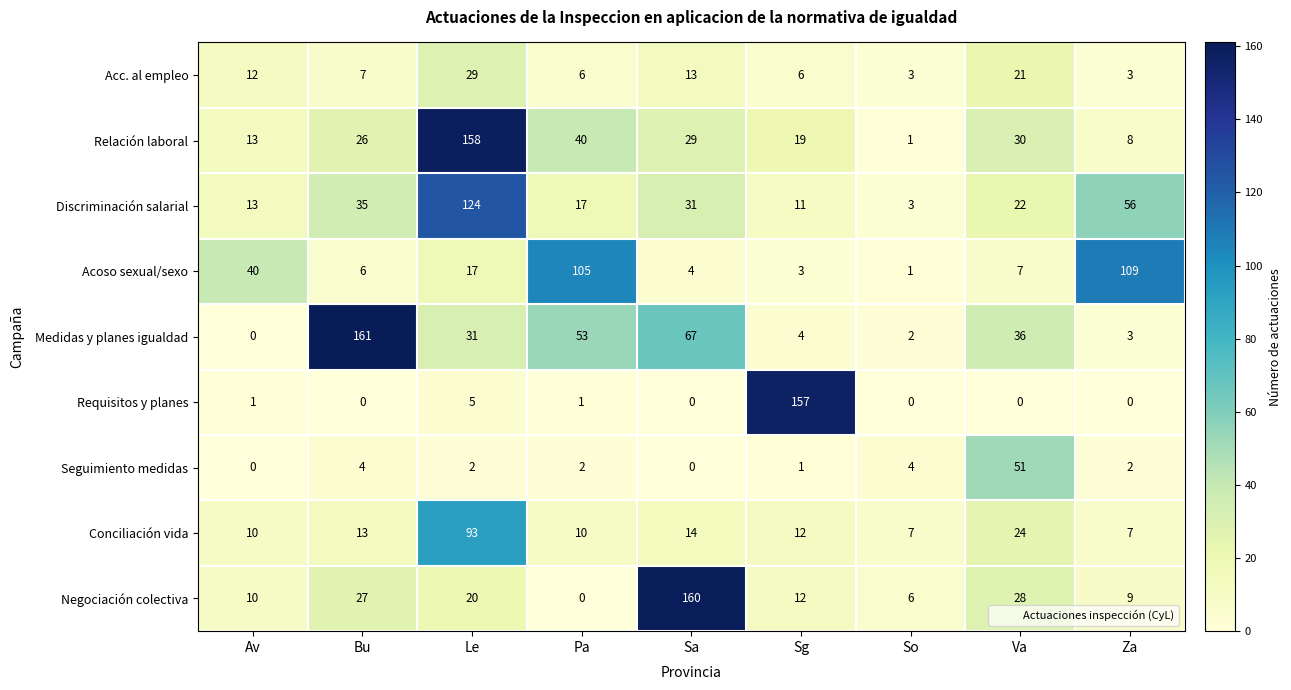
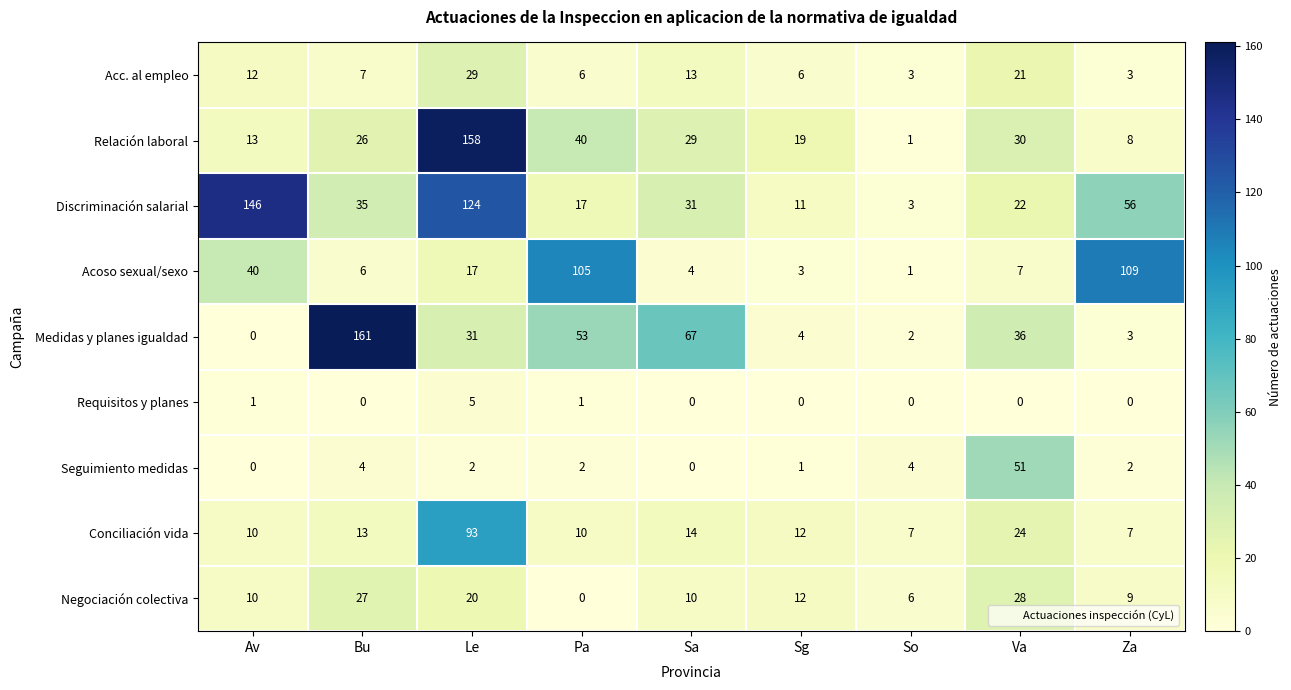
  {
    "Acc. al empleo": {
      "Av": 12,
      "Bu": 7,
      "Le": 29,
      "Pa": 6,
      "Sa": 13,
      "Sg": 6,
      "So": 3,
      "Va": 21,
      "Za": 3
    },
    "Relación laboral": {
      "Av": 13,
      "Bu": 26,
      "Le": 158,
      "Pa": 40,
      "Sa": 29,
      "Sg": 19,
      "So": 1,
      "Va": 30,
      "Za": 8
    },
    "Discriminación salarial": {
-     "Av": 13,
+     "Av": 146,
      "Bu": 35,
      "Le": 124,
      "Pa": 17,
      "Sa": 31,
      "Sg": 11,
      "So": 3,
      "Va": 22,
      "Za": 56
    },
    "Acoso sexual/sexo": {
      "Av": 40,
      "Bu": 6,
      "Le": 17,
      "Pa": 105,
      "Sa": 4,
      "Sg": 3,
      "So": 1,
      "Va": 7,
      "Za": 109
    },
    "Medidas y planes igualdad": {
      "Av": 0,
      "Bu": 161,
      "Le": 31,
      "Pa": 53,
      "Sa": 67,
      "Sg": 4,
      "So": 2,
      "Va": 36,
      "Za": 3
    },
    "Requisitos y planes": {
      "Av": 1,
      "Bu": 0,
      "Le": 5,
      "Pa": 1,
      "Sa": 0,
-     "Sg": 157,
+     "Sg": 0,
      "So": 0,
      "Va": 0,
      "Za": 0
    },
    "Seguimiento medidas": {
      "Av": 0,
      "Bu": 4,
      "Le": 2,
      "Pa": 2,
      "Sa": 0,
      "Sg": 1,
      "So": 4,
      "Va": 51,
      "Za": 2
    },
    "Conciliación vida": {
      "Av": 10,
      "Bu": 13,
      "Le": 93,
      "Pa": 10,
      "Sa": 14,
      "Sg": 12,
      "So": 7,
      "Va": 24,
      "Za": 7
    },
    "Negociación colectiva": {
      "Av": 10,
      "Bu": 27,
      "Le": 20,
      "Pa": 0,
-     "Sa": 160,
+     "Sa": 10,
      "Sg": 12,
      "So": 6,
      "Va": 28,
      "Za": 9
    }
  }
